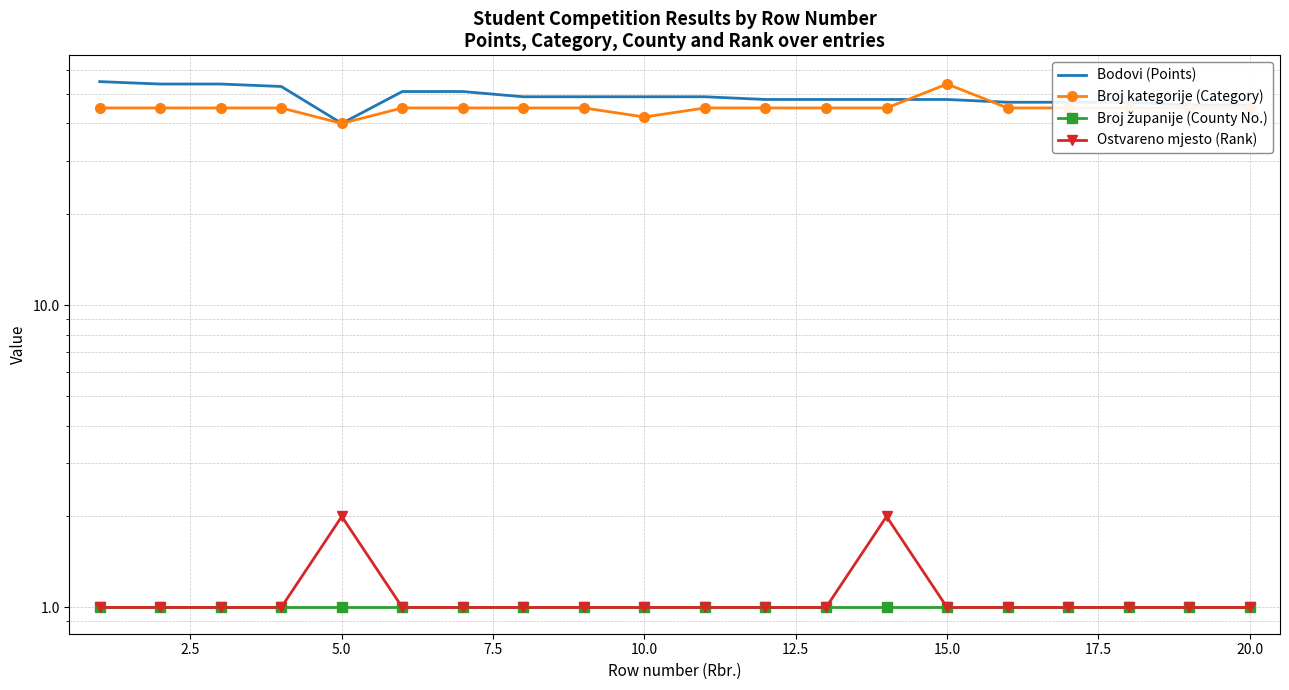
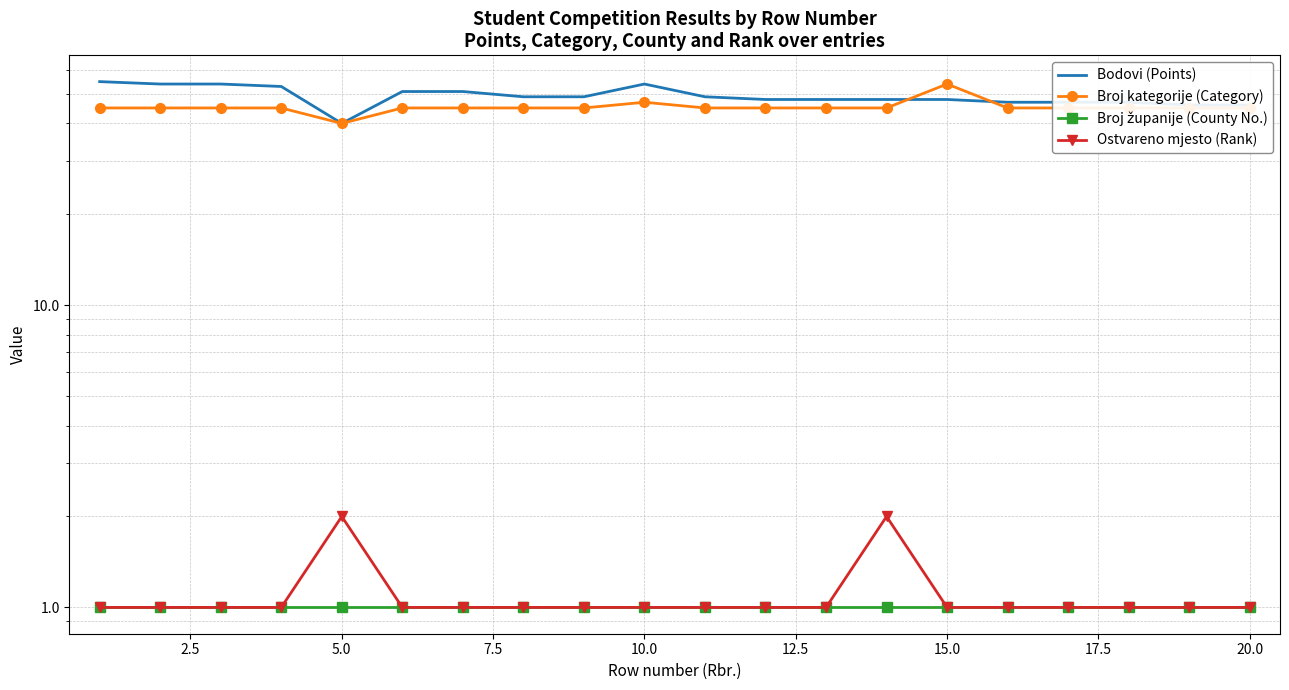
  {
    "Bodovi (Points)": {
-     "10.0": 49,
+     "10.0": 54,
      "15.0": 48
    },
    "Broj kategorije (Category)": {
-     "10.0": 42,
+     "10.0": 47,
      "15.0": 54
    },
    "Broj županije (County No.)": {
      "5.0": 1
    },
    "Ostvareno mjesto (Rank)": {
      "5.0": 2
    }
  }
